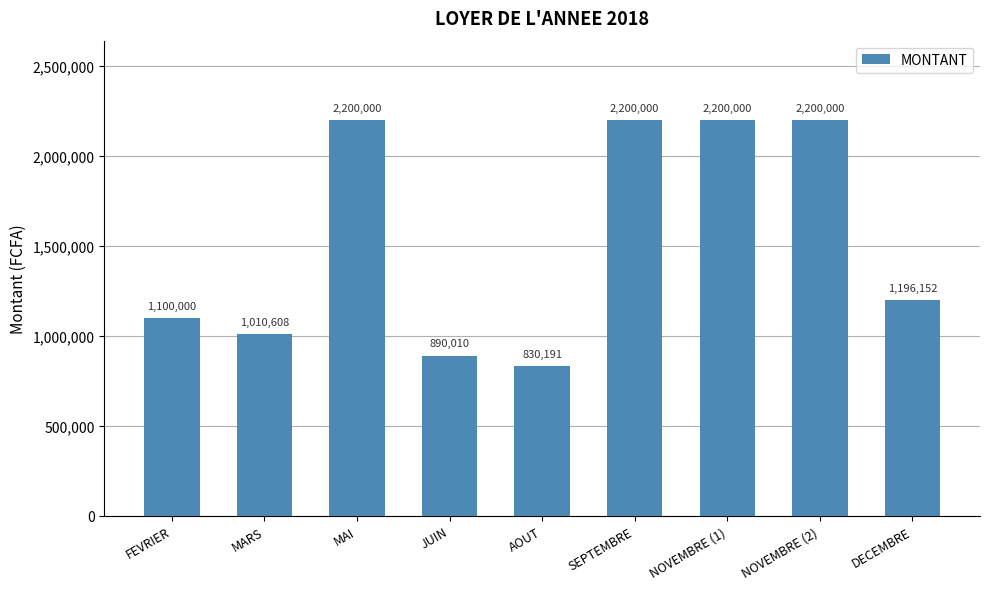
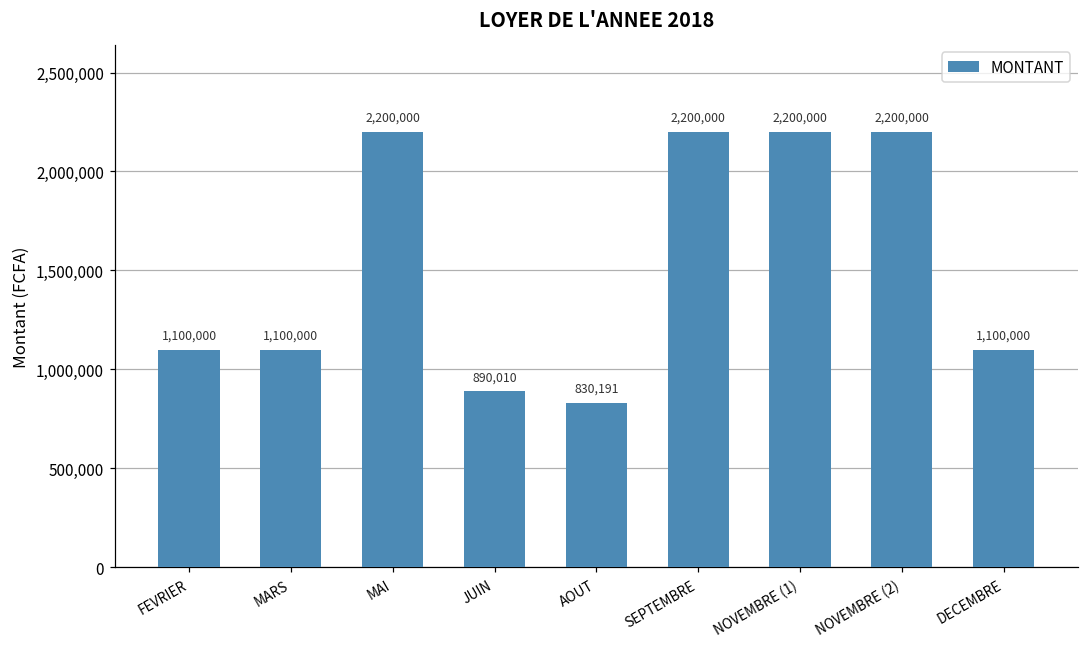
  {
    "FEVRIER": "1,100,000",
-   "MARS": "1,010,608",
+   "MARS": "1,100,000",
    "MAI": "2,200,000",
    "JUIN": "890,010",
    "AOUT": "830,191",
    "SEPTEMBRE": "2,200,000",
    "NOVEMBRE (1)": "2,200,000",
    "NOVEMBRE (2)": "2,200,000",
-   "DECEMBRE": "1,196,152"
+   "DECEMBRE": "1,100,000"
  }
